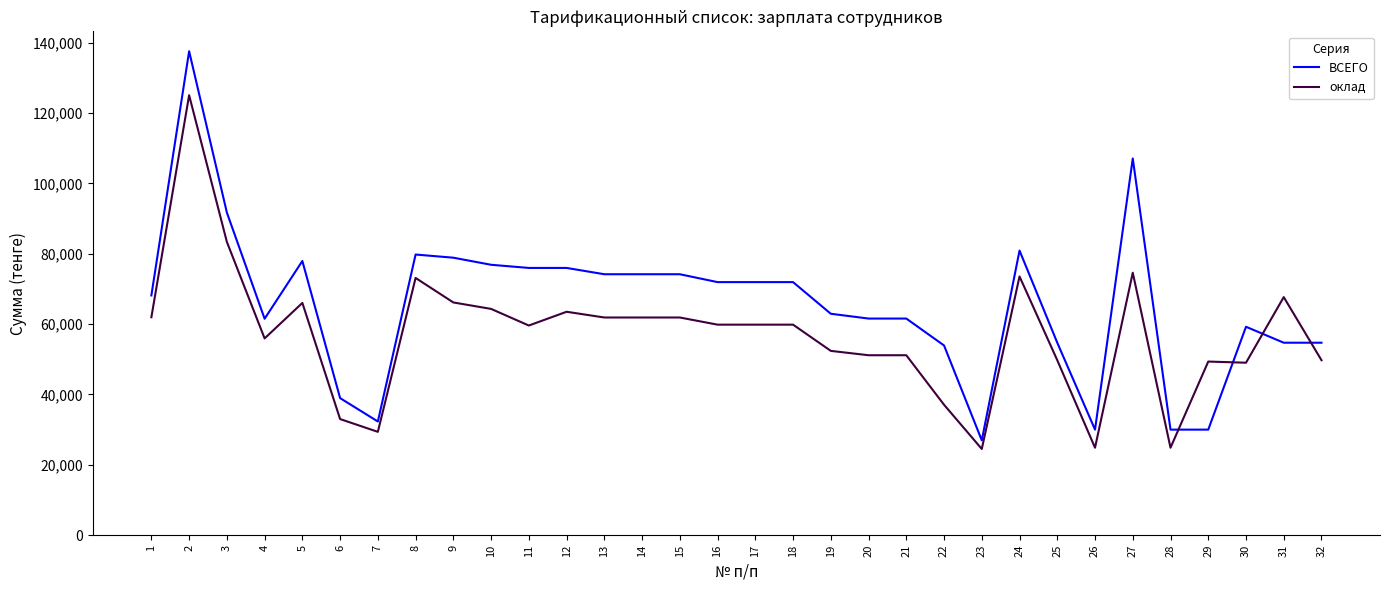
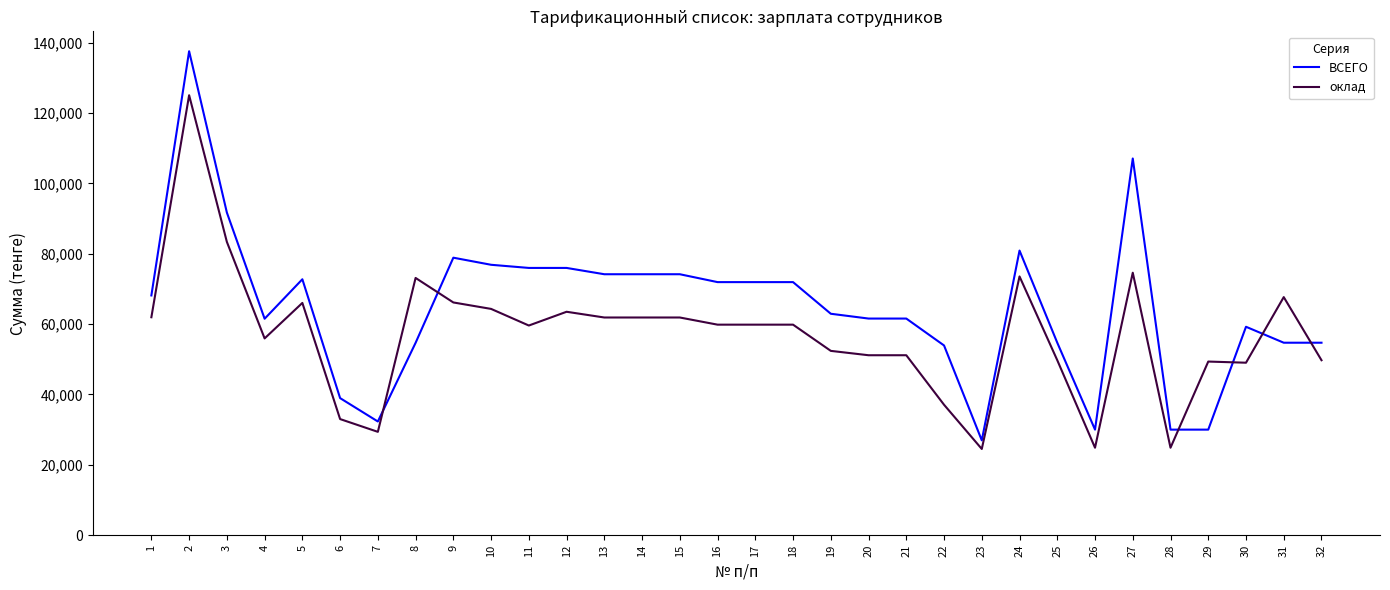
  {
    "ВСЕГО": {
      "1": "68,000",
      "2": "138,000",
      "3": "92,000",
      "4": "62,000",
-     "5": "78,000",
+     "5": "73,000",
      "6": "39,000",
      "7": "32,000",
-     "8": "80,000",
+     "8": "55,000",
      "9": "79,000",
      "10": "77,000",
      "11": "76,000",
      "12": "76,000",
      "13": "74,000",
      "14": "74,000",
      "15": "74,000",
      "16": "72,000",
      "17": "72,000",
      "18": "72,000",
      "19": "63,000",
      "20": "62,000",
      "21": "62,000",
      "22": "54,000",
      "23": "27,000",
      "24": "81,000",
      "25": "55,000",
      "26": "30,000",
      "27": "107,000",
      "28": "30,000",
      "29": "30,000",
      "30": "59,000",
      "31": "55,000",
      "32": "55,000"
    },
    "оклад": {
      "1": "62,000",
      "2": "125,000",
      "3": "83,000",
      "4": "56,000",
      "5": "66,000",
      "6": "33,000",
      "7": "29,000",
      "8": "73,000",
      "9": "66,000",
      "10": "64,000",
      "11": "60,000",
      "12": "63,000",
      "13": "62,000",
      "14": "62,000",
      "15": "62,000",
      "16": "60,000",
      "17": "60,000",
      "18": "60,000",
      "19": "52,000",
      "20": "51,000",
      "21": "51,000",
      "22": "37,000",
      "23": "25,000",
      "24": "74,000",
      "25": "50,000",
      "26": "25,000",
      "27": "75,000",
      "28": "25,000",
      "29": "49,000",
      "30": "49,000",
      "31": "68,000",
      "32": "50,000"
    }
  }
